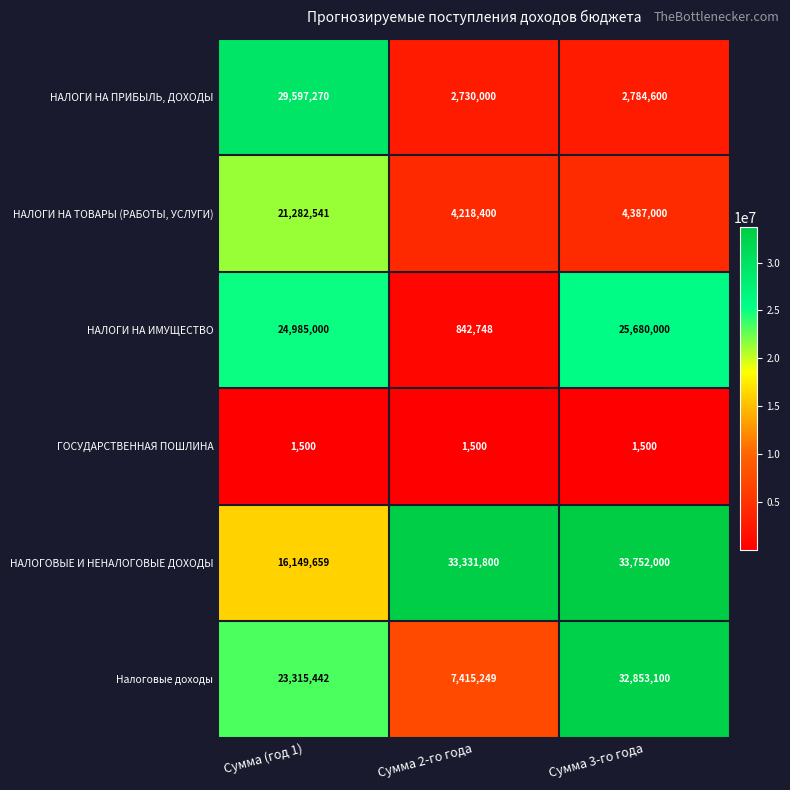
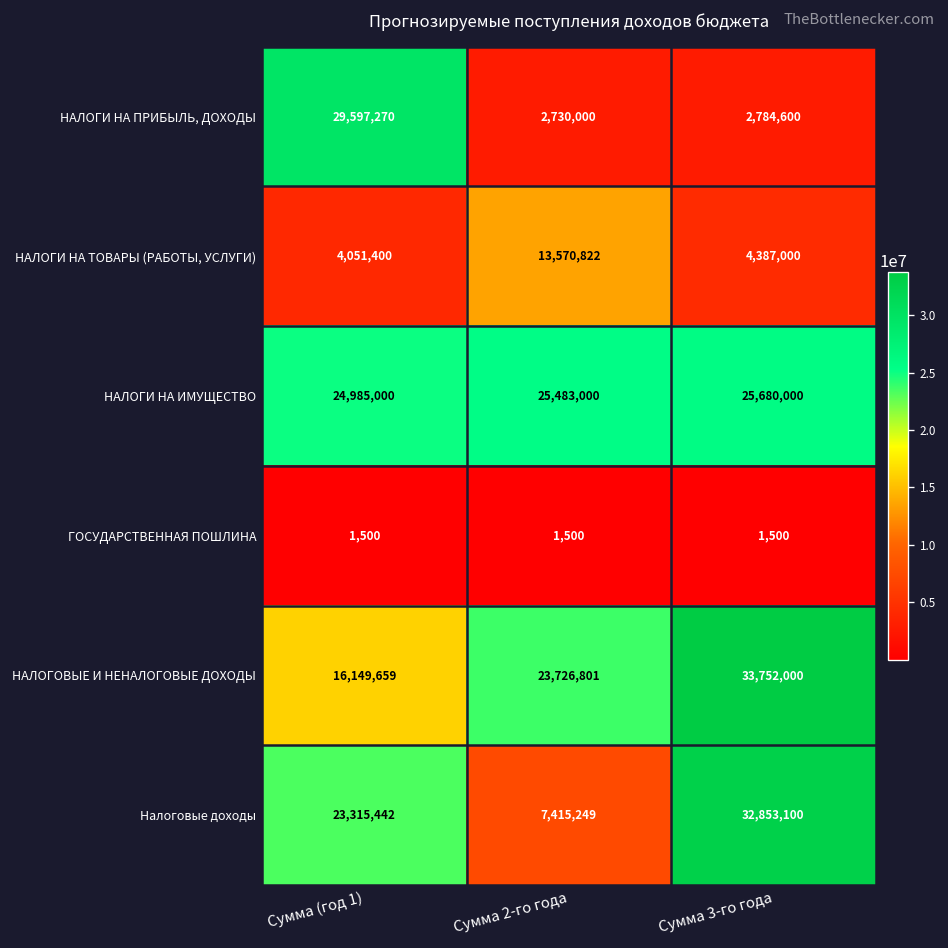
  {
    "НАЛОГИ НА ПРИБЫЛЬ, ДОХОДЫ": {
      "Сумма (год 1)": "29,597,270",
      "Сумма 2-го года": "2,730,000",
      "Сумма 3-го года": "2,784,600"
    },
    "НАЛОГИ НА ТОВАРЫ (РАБОТЫ, УСЛУГИ)": {
-     "Сумма (год 1)": "21,282,541",
-     "Сумма 2-го года": "4,218,400",
+     "Сумма (год 1)": "4,051,400",
+     "Сумма 2-го года": "13,570,822",
      "Сумма 3-го года": "4,387,000"
    },
    "НАЛОГИ НА ИМУЩЕСТВО": {
      "Сумма (год 1)": "24,985,000",
-     "Сумма 2-го года": "842,748",
+     "Сумма 2-го года": "25,483,000",
      "Сумма 3-го года": "25,680,000"
    },
    "ГОСУДАРСТВЕННАЯ ПОШЛИНА": {
      "Сумма (год 1)": "1,500",
      "Сумма 2-го года": "1,500",
      "Сумма 3-го года": "1,500"
    },
    "НАЛОГОВЫЕ И НЕНАЛОГОВЫЕ ДОХОДЫ": {
      "Сумма (год 1)": "16,149,659",
-     "Сумма 2-го года": "33,331,800",
+     "Сумма 2-го года": "23,726,801",
      "Сумма 3-го года": "33,752,000"
    },
    "Налоговые доходы": {
      "Сумма (год 1)": "23,315,442",
      "Сумма 2-го года": "7,415,249",
      "Сумма 3-го года": "32,853,100"
    }
  }
